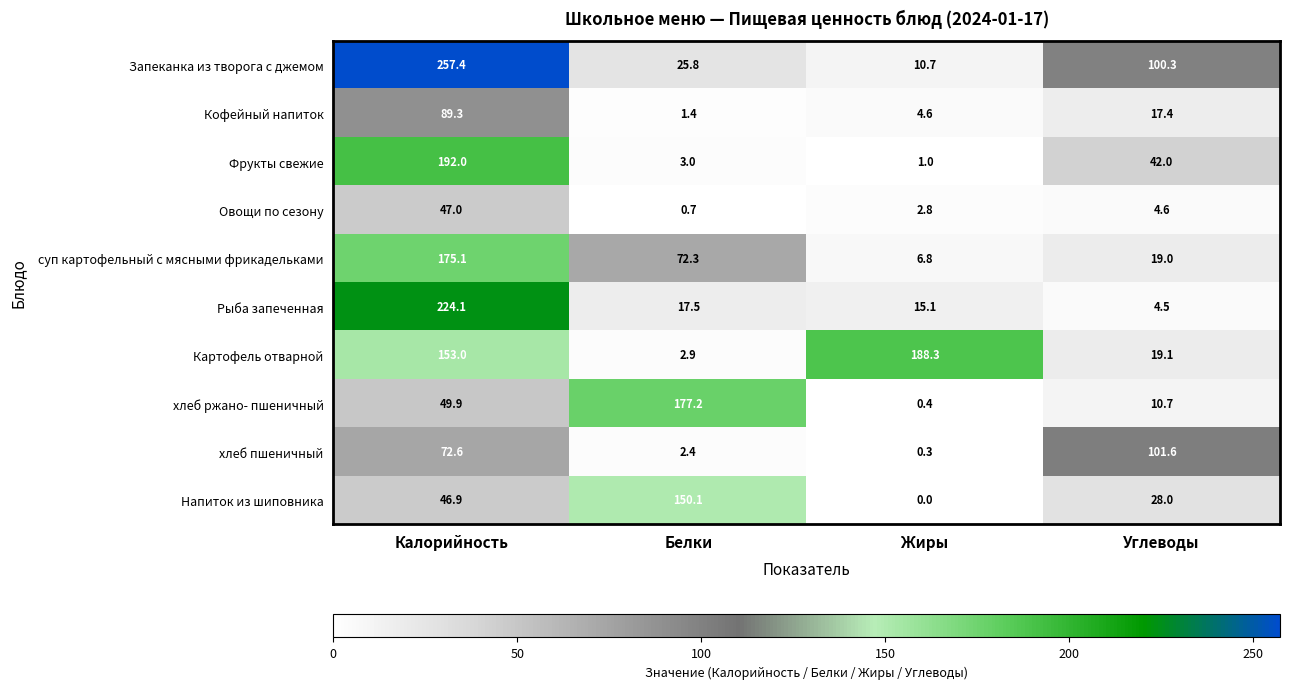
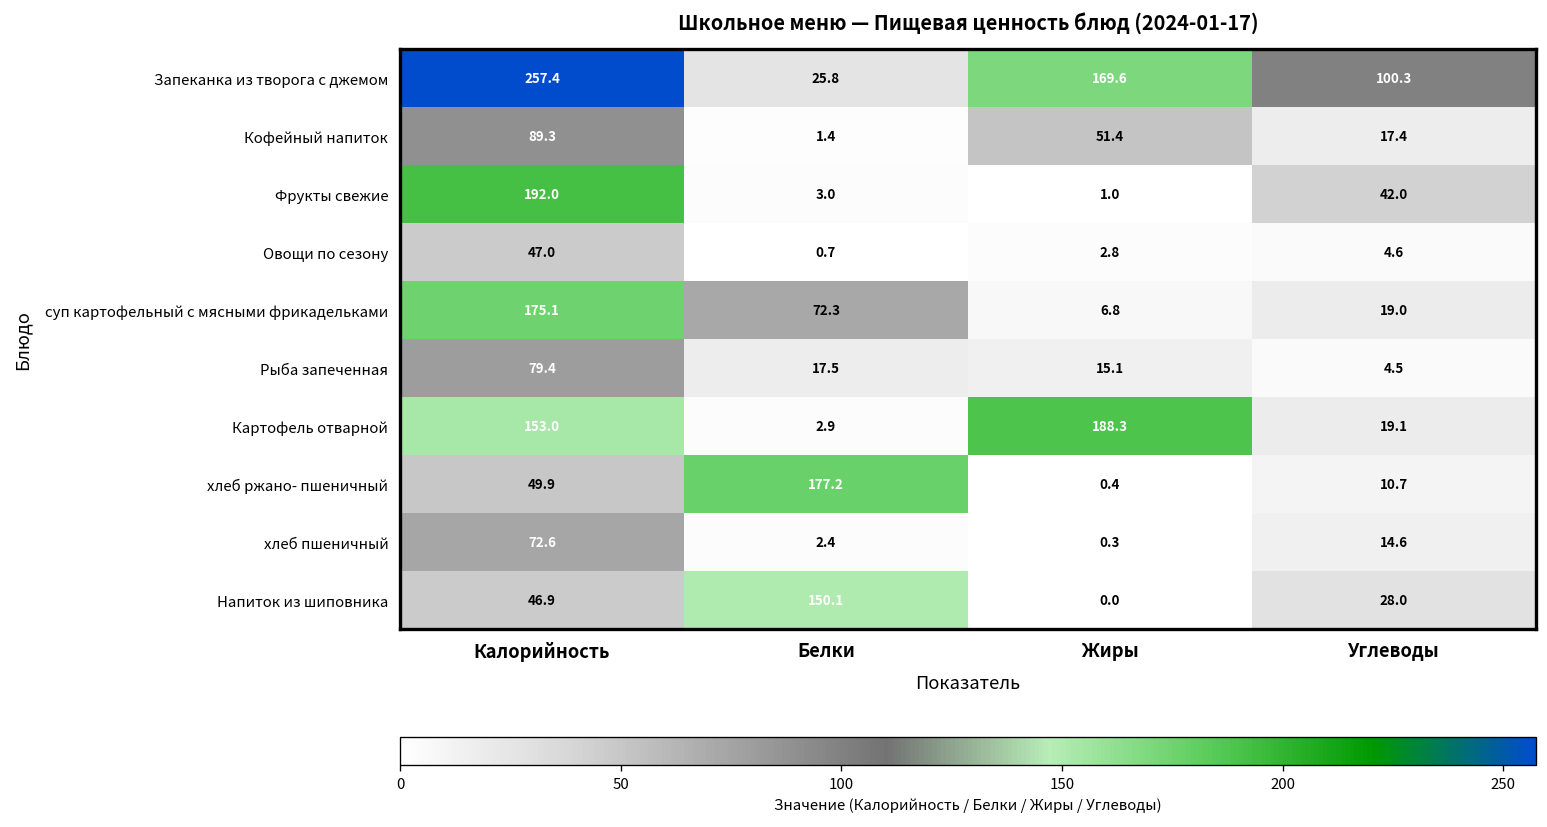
  {
    "Запеканка из творога с джемом": {
      "Калорийность": 257.4,
      "Белки": 25.8,
-     "Жиры": 10.7,
+     "Жиры": 169.6,
      "Углеводы": 100.3
    },
    "Кофейный напиток": {
      "Калорийность": 89.3,
      "Белки": 1.4,
-     "Жиры": 4.6,
+     "Жиры": 51.4,
      "Углеводы": 17.4
    },
    "Фрукты свежие": {
      "Калорийность": 192.0,
      "Белки": 3.0,
      "Жиры": 1.0,
      "Углеводы": 42.0
    },
    "Овощи по сезону": {
      "Калорийность": 47.0,
      "Белки": 0.7,
      "Жиры": 2.8,
      "Углеводы": 4.6
    },
    "суп картофельный с мясными фрикадельками": {
      "Калорийность": 175.1,
      "Белки": 72.3,
      "Жиры": 6.8,
      "Углеводы": 19.0
    },
    "Рыба запеченная": {
-     "Калорийность": 224.1,
+     "Калорийность": 79.4,
      "Белки": 17.5,
      "Жиры": 15.1,
      "Углеводы": 4.5
    },
    "Картофель отварной": {
      "Калорийность": 153.0,
      "Белки": 2.9,
      "Жиры": 188.3,
      "Углеводы": 19.1
    },
    "хлеб ржано- пшеничный": {
      "Калорийность": 49.9,
      "Белки": 177.2,
      "Жиры": 0.4,
      "Углеводы": 10.7
    },
    "хлеб пшеничный": {
      "Калорийность": 72.6,
      "Белки": 2.4,
      "Жиры": 0.3,
-     "Углеводы": 101.6
+     "Углеводы": 14.6
    },
    "Напиток из шиповника": {
      "Калорийность": 46.9,
      "Белки": 150.1,
      "Жиры": 0.0,
      "Углеводы": 28.0
    }
  }
